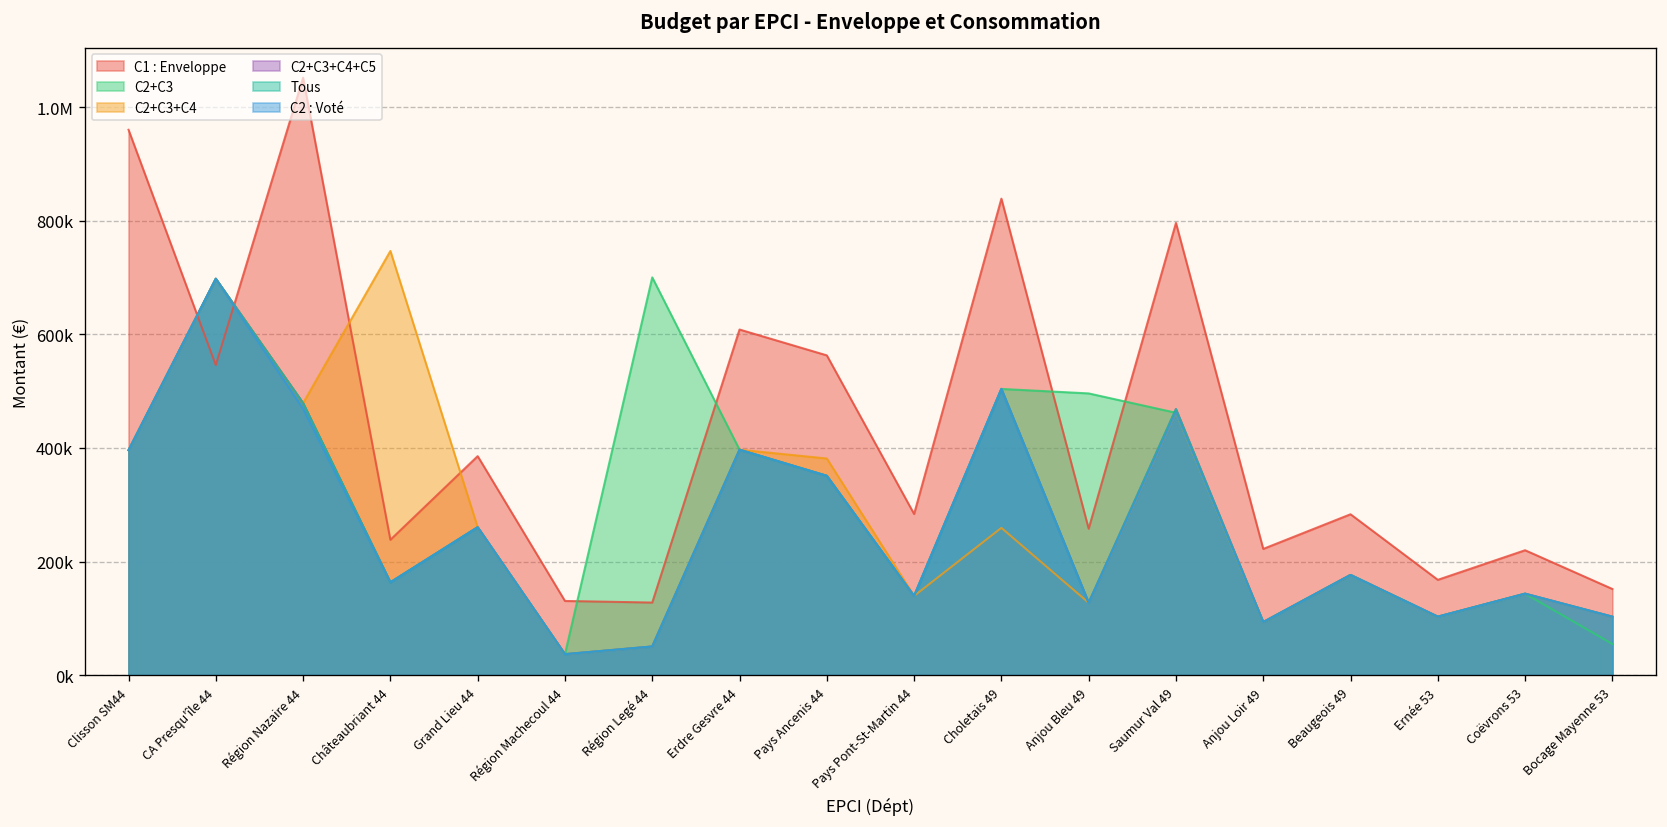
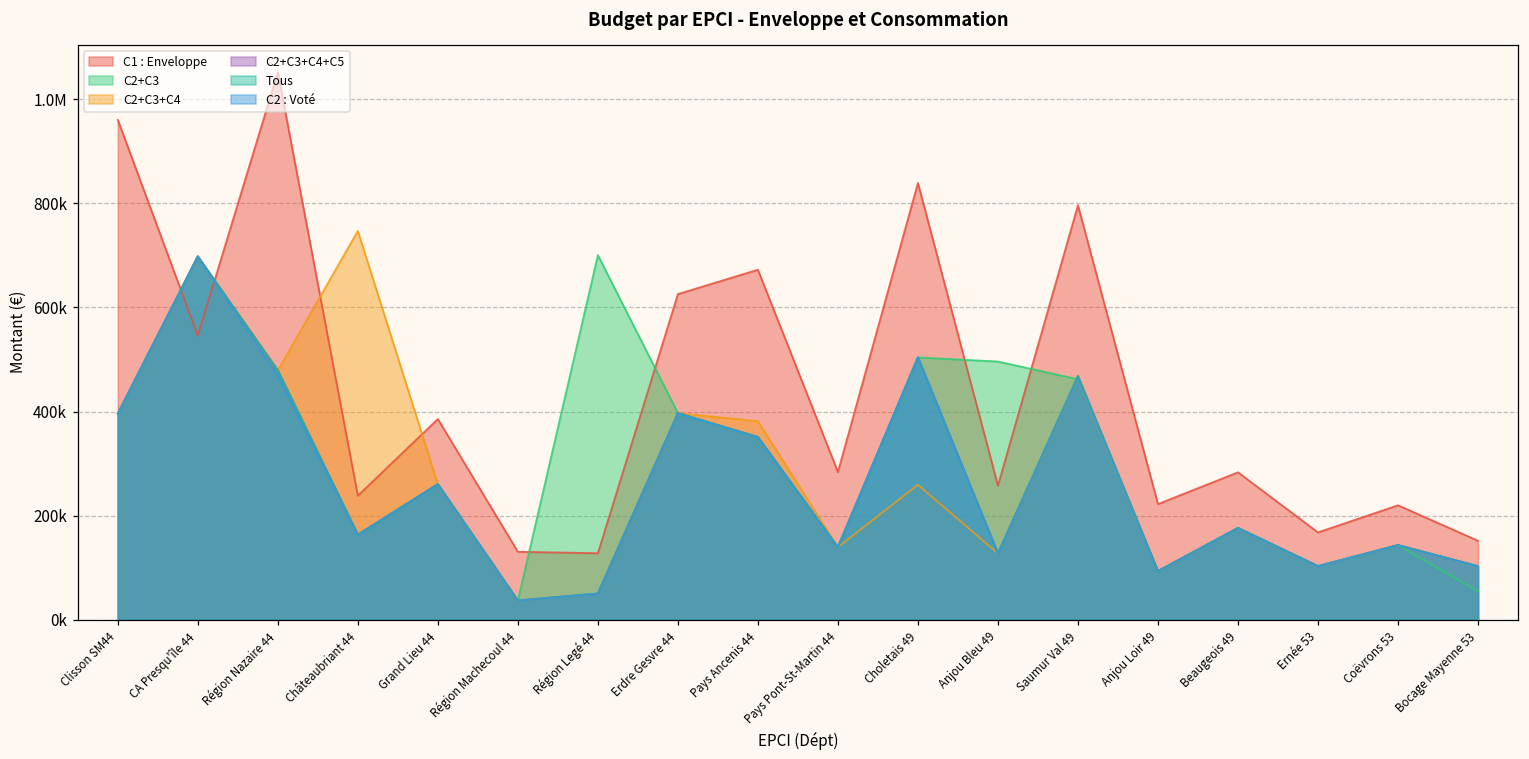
  {
    "C1 : Enveloppe": {
      "Clisson SM44": 960000,
      "CA Presqu'île 44": 550000,
      "Châteaubriant 44": 240000,
      "Grand Lieu 44": 390000,
      "Région Machecoul 44": 130000,
      "Région Legé 44": 130000,
-     "Erdre Gesvre 44": 610000,
-     "Pays Ancenis 44": 560000,
+     "Erdre Gesvre 44": 630000,
+     "Pays Ancenis 44": 670000,
      "Pays Pont-St-Martin 44": 280000,
      "Choletais 49": 840000,
      "Anjou Bleu 49": 260000,
      "Saumur Val 49": 800000,
      "Anjou Loir 49": 220000,
      "Beaugeois 49": 280000,
      "Ernée 53": 170000,
      "Coëvrons 53": 220000,
      "Bocage Mayenne 53": 150000
    },
    "C2+C3+C4": {
      "Châteaubriant 44": 750000,
      "Pays Ancenis 44": 380000,
      "Choletais 49": 260000
    }
  }
